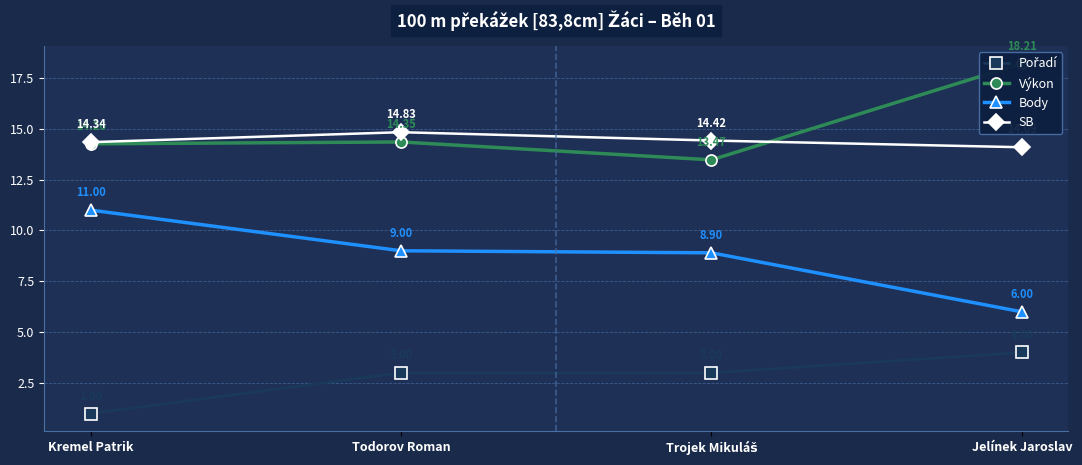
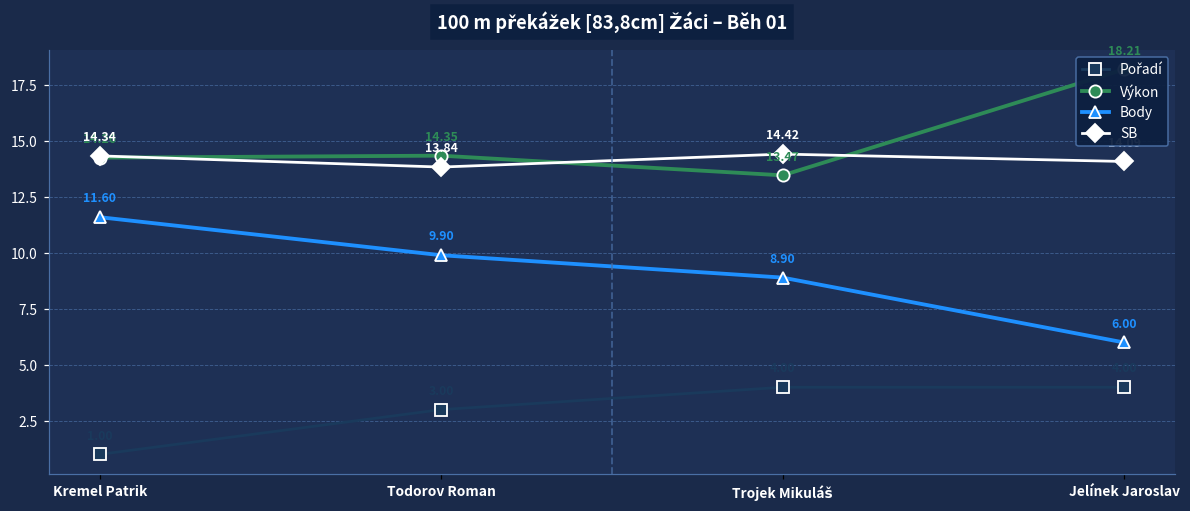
  {
    "Pořadí": {
      "Kremel Patrik": 1,
      "Todorov Roman": 3,
-     "Trojek Mikuláš": 3,
+     "Trojek Mikuláš": 4,
      "Jelínek Jaroslav": 4
    },
    "Body": {
-     "Kremel Patrik": 11.00,
-     "Todorov Roman": 9.00,
+     "Kremel Patrik": 11.60,
+     "Todorov Roman": 9.90,
      "Trojek Mikuláš": 8.90,
      "Jelínek Jaroslav": 6.00
    },
    "SB": {
-     "Todorov Roman": 14.83,
+     "Todorov Roman": 13.84,
      "Trojek Mikuláš": 14.42
    }
  }
